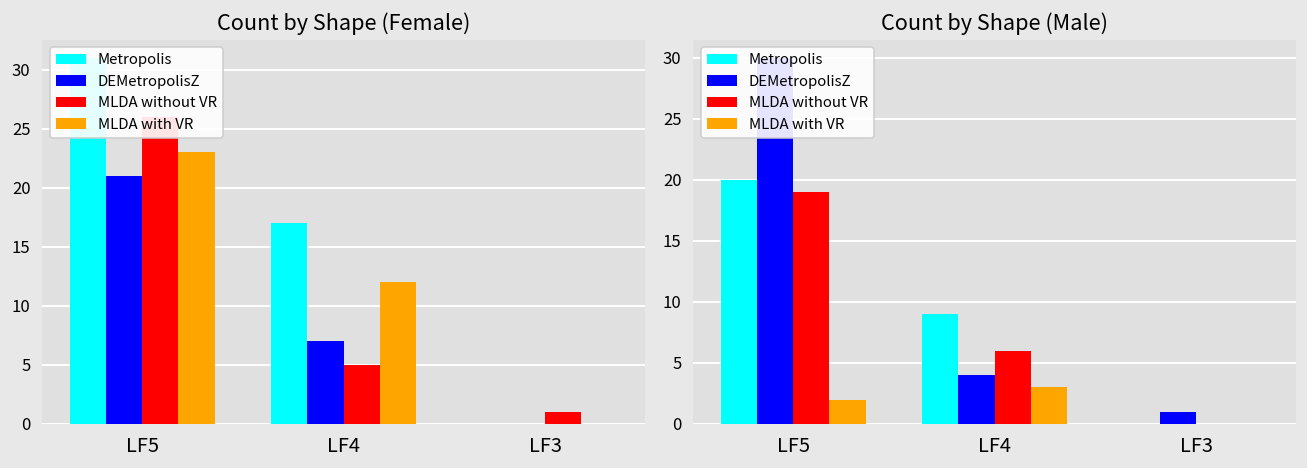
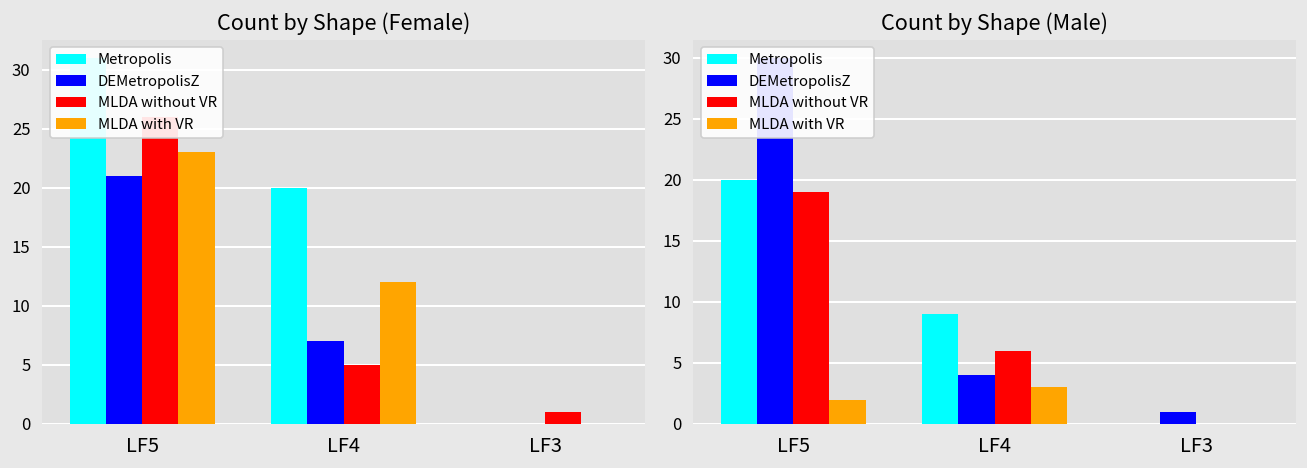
  {
    "Count by Shape (Female)": {
      "Metropolis": {
-       "LF4": 17,
+       "LF4": 20,
        "LF3": 0
      },
      "DEMetropolisZ": {
        "LF5": 21,
        "LF4": 7,
        "LF3": 0
      },
      "MLDA without VR": {
        "LF4": 5,
        "LF3": 1
      },
      "MLDA with VR": {
        "LF5": 23,
        "LF4": 12,
        "LF3": 0
      }
    },
    "Count by Shape (Male)": {
      "Metropolis": {
        "LF5": 20.0,
        "LF4": 9.0,
        "LF3": 0.0
      },
      "DEMetropolisZ": {
        "LF4": 4.0,
        "LF3": 1.0
      },
      "MLDA without VR": {
        "LF5": 19.0,
        "LF4": 6.0,
        "LF3": 0.0
      },
      "MLDA with VR": {
        "LF5": 2.0,
        "LF4": 3.0,
        "LF3": 0.0
      }
    }
  }
